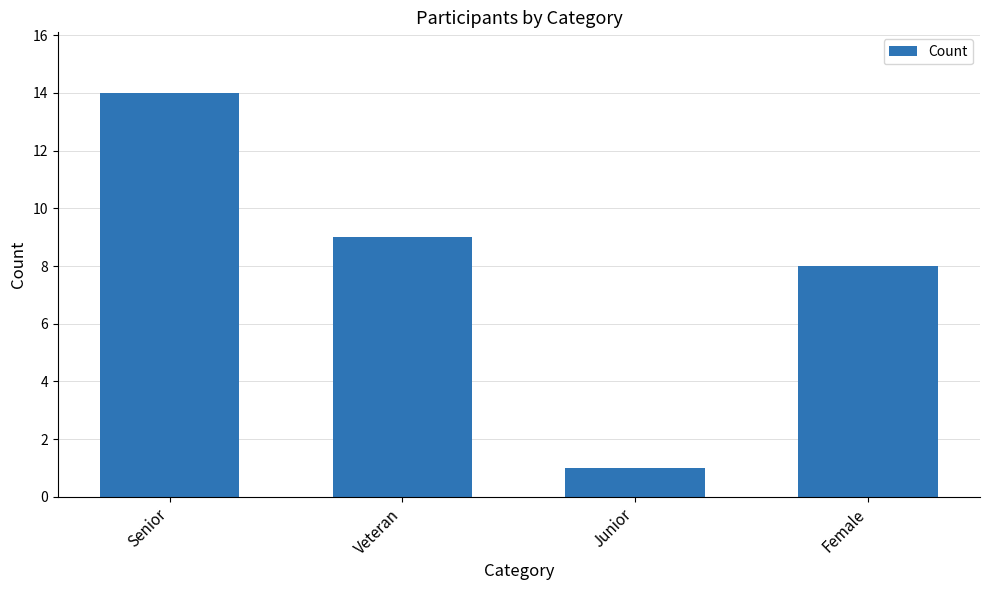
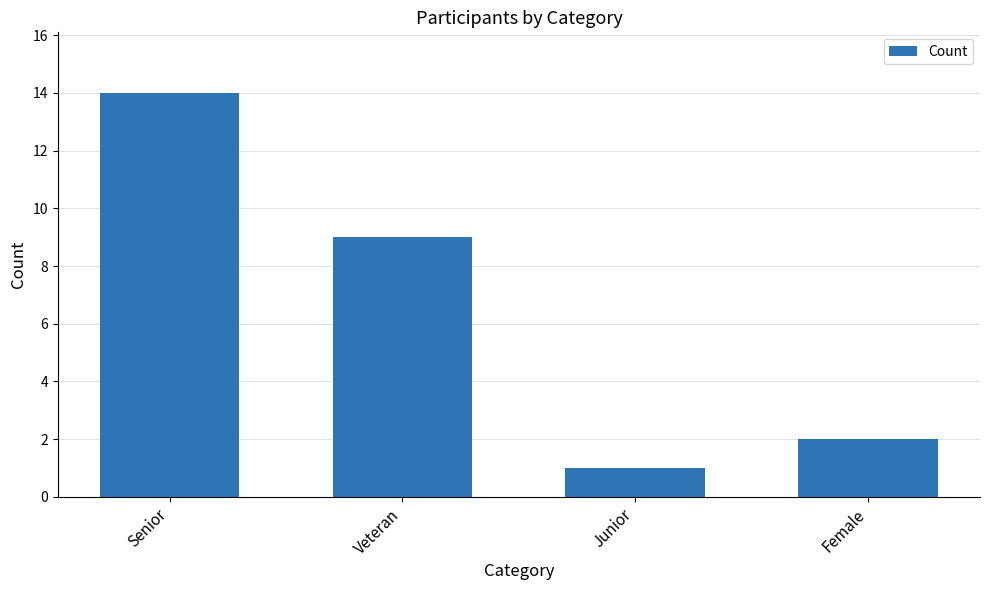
  {
    "Senior": 14,
    "Veteran": 9,
    "Junior": 1,
-   "Female": 8
+   "Female": 2
  }
